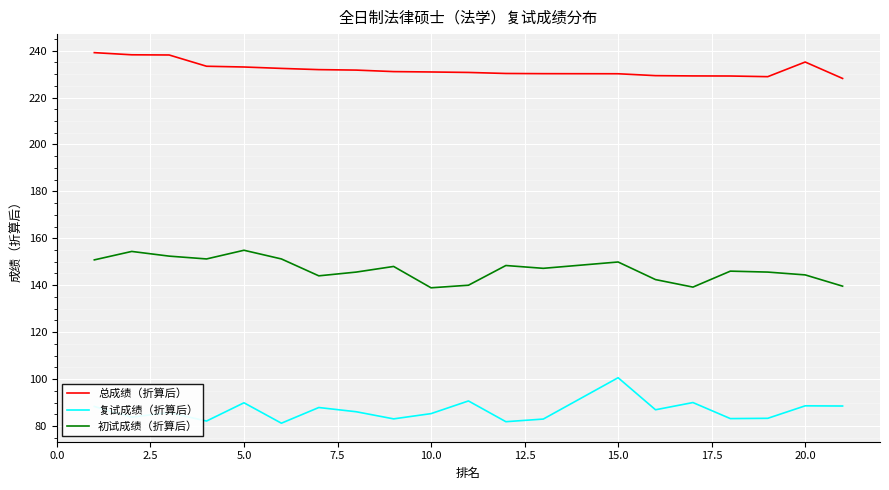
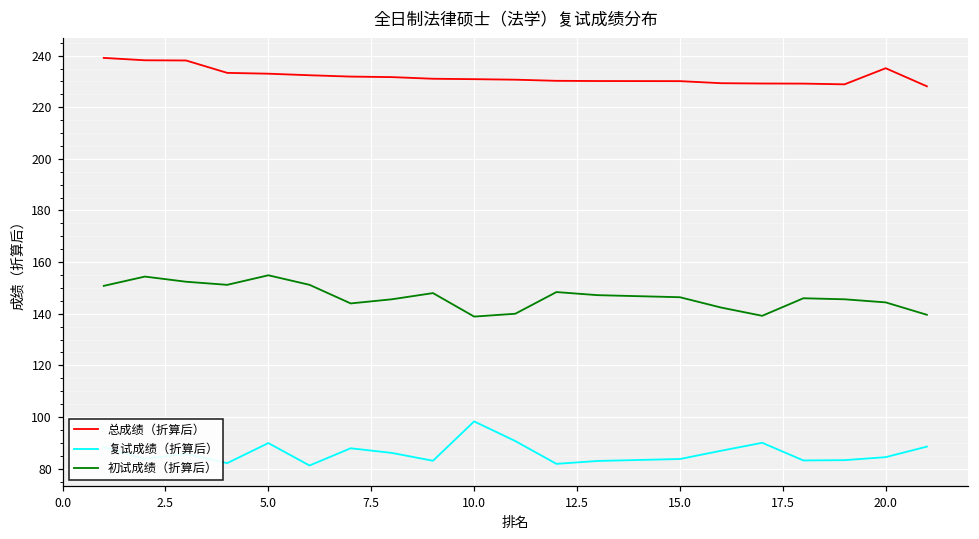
  {
    "总成绩（折算后）": {
      "5.0": 233,
      "10.0": 231,
      "15.0": 230,
      "20.0": 235
    },
    "复试成绩（折算后）": {
      "5.0": 90,
-     "10.0": 85,
-     "15.0": 101,
-     "20.0": 89
+     "10.0": 98,
+     "15.0": 84,
+     "20.0": 84
    },
    "初试成绩（折算后）": {
      "5.0": 155,
      "10.0": 139,
-     "15.0": 150,
+     "15.0": 146,
      "20.0": 144
    }
  }
